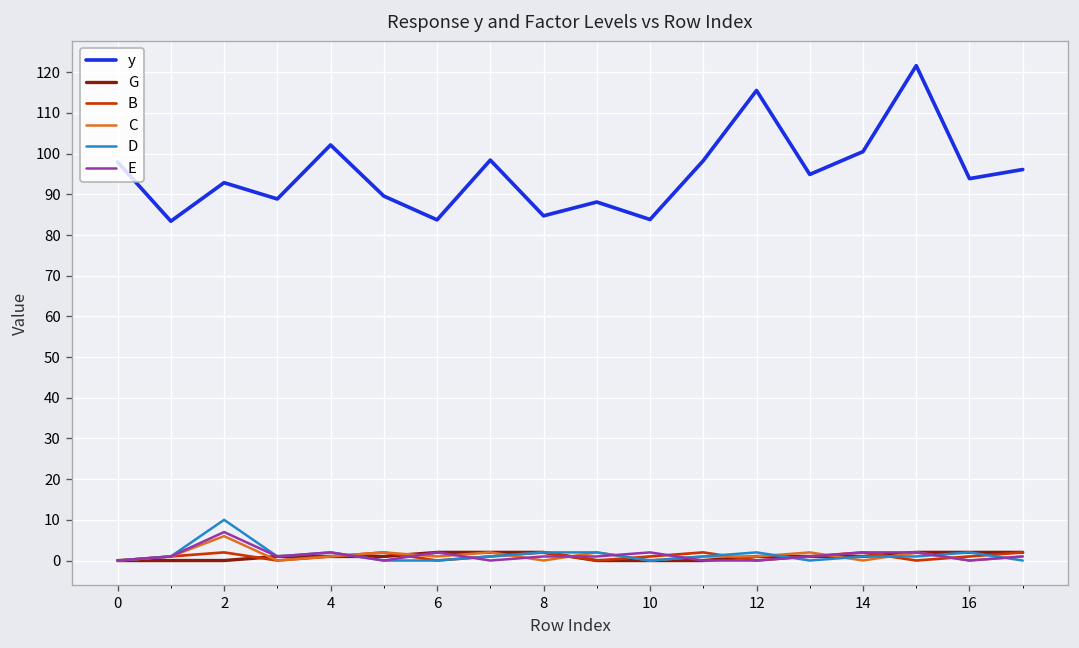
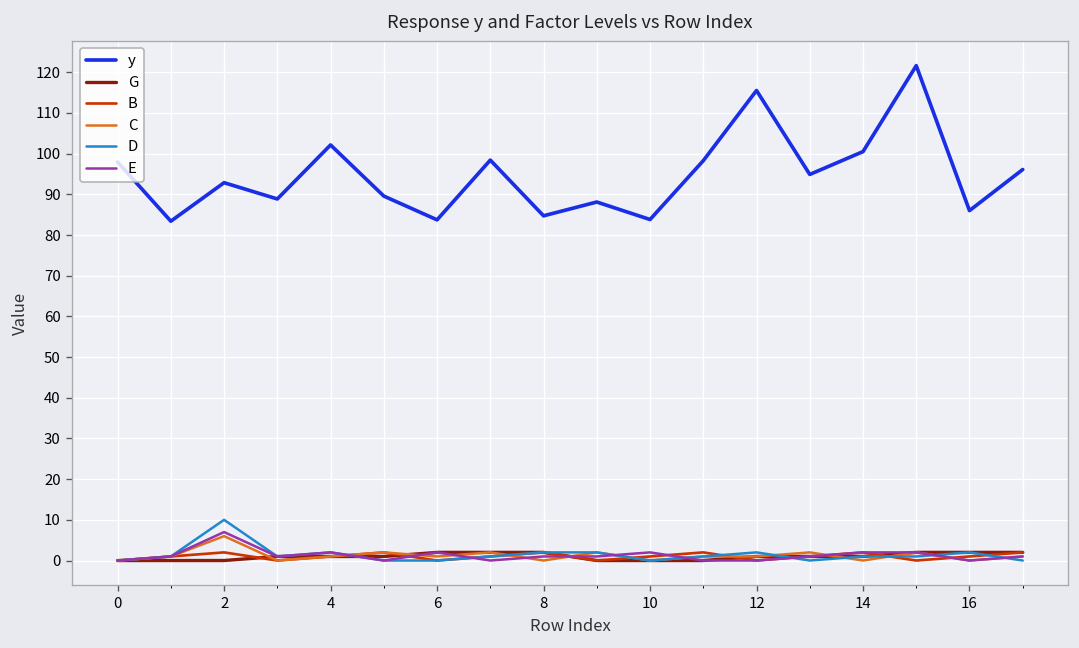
  {
    "y": {
      "2": 93,
      "4": 102,
      "6": 84,
      "8": 85,
      "10": 84,
      "12": 116,
      "14": 101,
-     "16": 94
+     "16": 86
    },
    "G": {
      "2": 0
    },
    "B": {
      "2": 2,
      "10": 1,
      "16": 1
    },
    "C": {
      "2": 6,
      "6": 1,
      "8": 0,
      "14": 0
    },
    "D": {
      "2": 10,
      "12": 2
    },
    "E": {
      "2": 7,
      "8": 1,
      "10": 2
    }
  }
